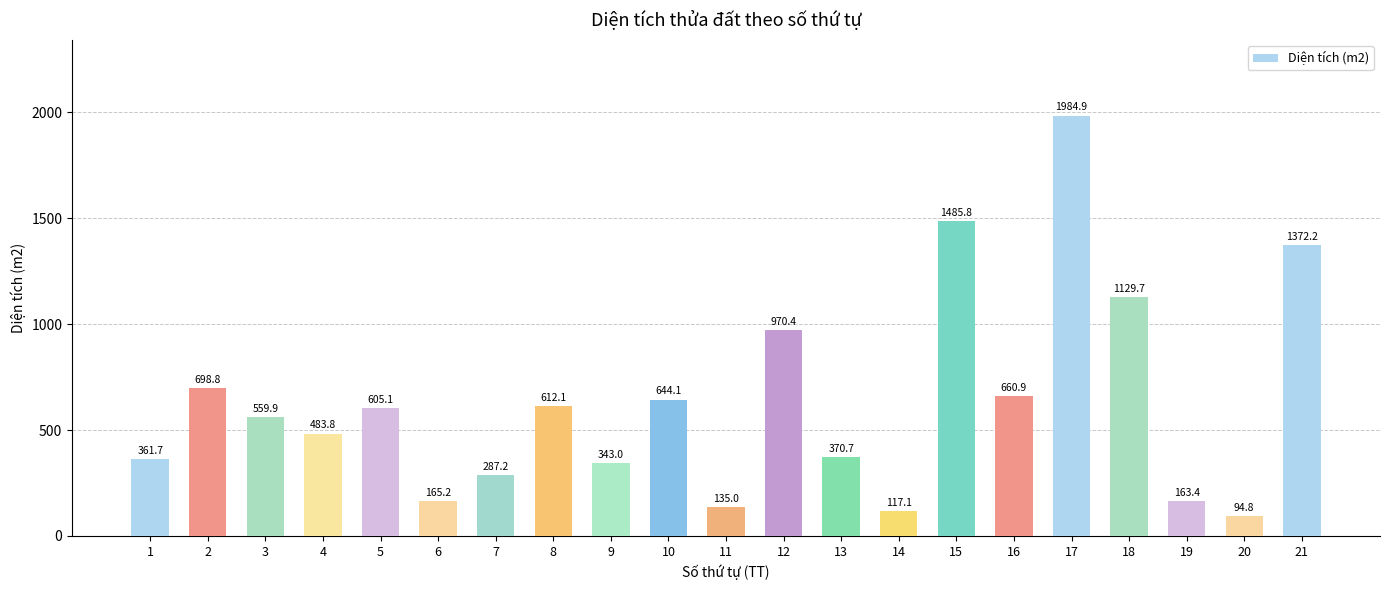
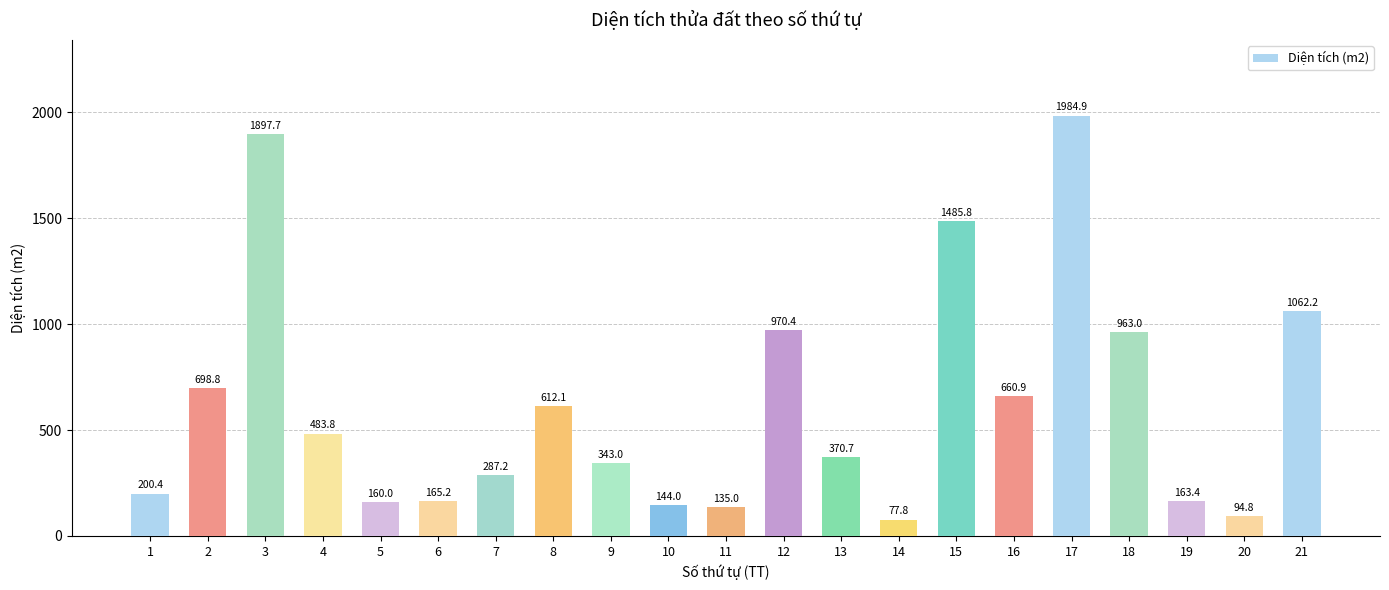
  {
-   "1": 361.7,
+   "1": 200.4,
    "2": 698.8,
-   "3": 559.9,
+   "3": 1897.7,
    "4": 483.8,
-   "5": 605.1,
+   "5": 160.0,
    "6": 165.2,
    "7": 287.2,
    "8": 612.1,
    "9": 343.0,
-   "10": 644.1,
+   "10": 144.0,
    "11": 135.0,
    "12": 970.4,
    "13": 370.7,
-   "14": 117.1,
+   "14": 77.8,
    "15": 1485.8,
    "16": 660.9,
    "17": 1984.9,
-   "18": 1129.7,
+   "18": 963.0,
    "19": 163.4,
    "20": 94.8,
-   "21": 1372.2
+   "21": 1062.2
  }
